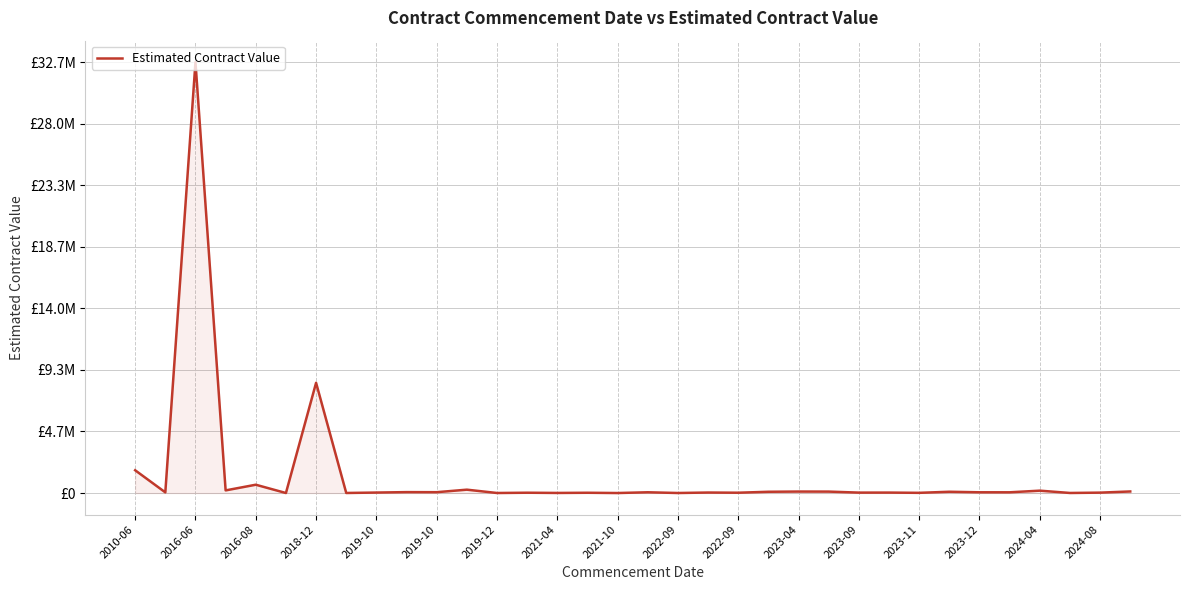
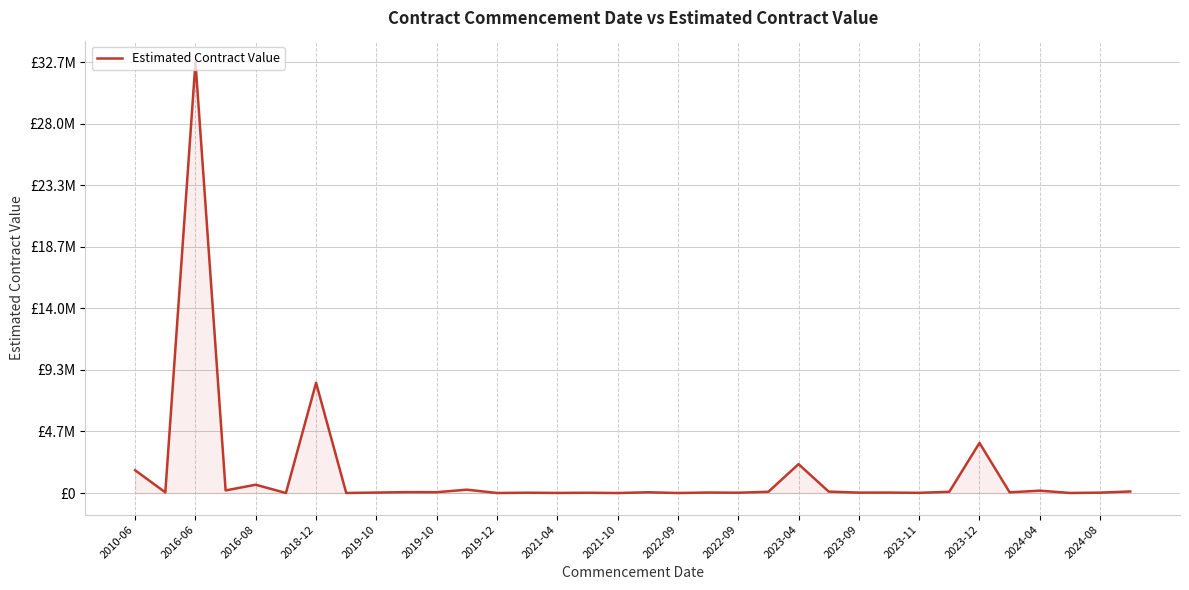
  {
    "2010-06": "£1700000",
    "2018-12": "£8400000",
    "2019-12": "£0",
    "2021-04": "£0",
-   "2023-04": "£100000",
-   "2023-12": "£100000",
+   "2023-04": "£2200000",
+   "2023-12": "£3800000",
    "2024-08": "£0"
  }
